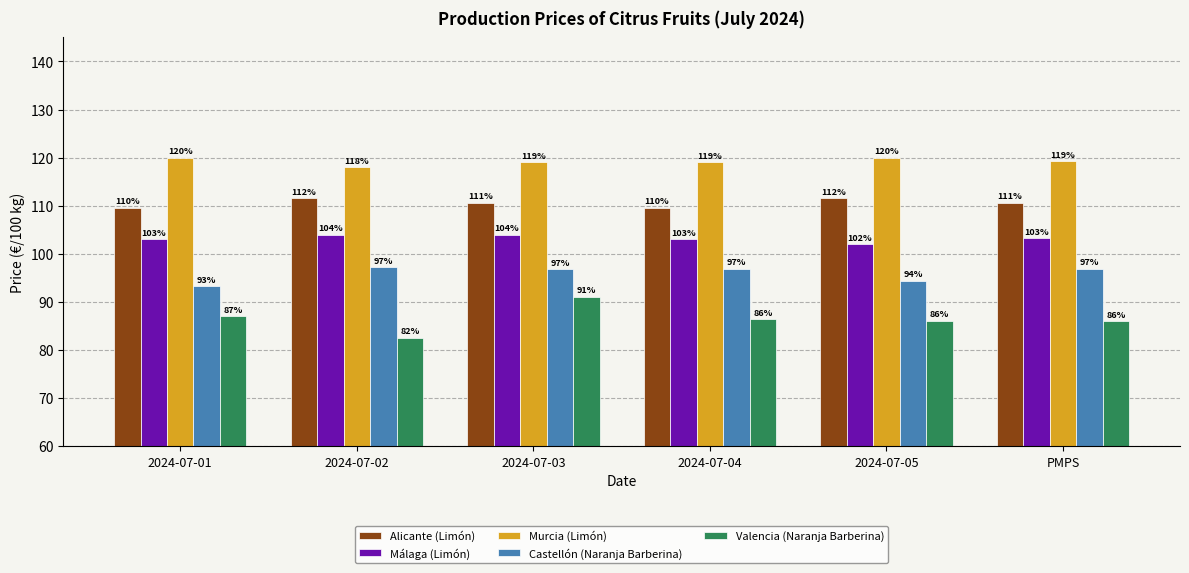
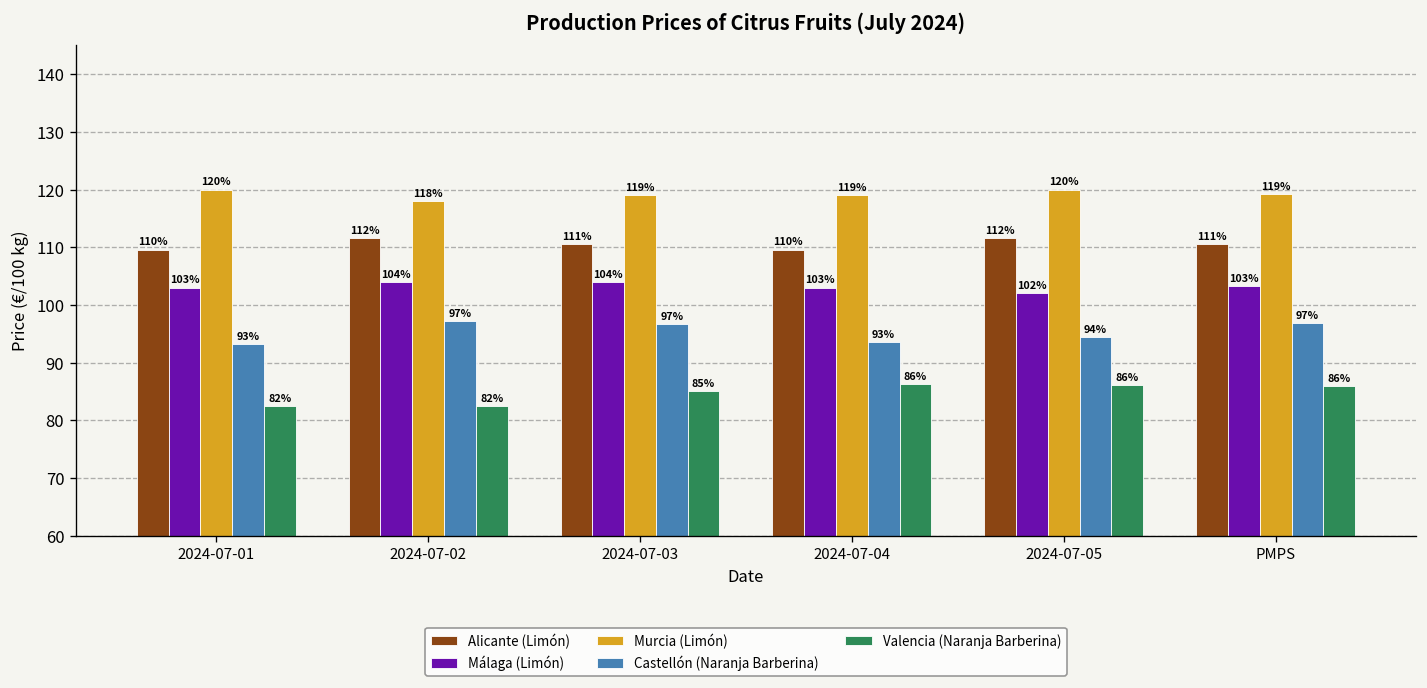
  {
    "Alicante (Limón)": {
      "2024-07-01": "110%",
      "2024-07-02": "112%",
      "2024-07-03": "111%",
      "2024-07-04": "110%",
      "2024-07-05": "112%",
      "PMPS": "111%"
    },
    "Málaga (Limón)": {
      "2024-07-01": "103%",
      "2024-07-02": "104%",
      "2024-07-03": "104%",
      "2024-07-04": "103%",
      "2024-07-05": "102%",
      "PMPS": "103%"
    },
    "Murcia (Limón)": {
      "2024-07-01": "120%",
      "2024-07-02": "118%",
      "2024-07-03": "119%",
      "2024-07-04": "119%",
      "2024-07-05": "120%",
      "PMPS": "119%"
    },
    "Castellón (Naranja Barberina)": {
      "2024-07-01": "93%",
      "2024-07-02": "97%",
      "2024-07-03": "97%",
-     "2024-07-04": "97%",
+     "2024-07-04": "93%",
      "2024-07-05": "94%",
      "PMPS": "97%"
    },
    "Valencia (Naranja Barberina)": {
-     "2024-07-01": "87%",
+     "2024-07-01": "82%",
      "2024-07-02": "82%",
-     "2024-07-03": "91%",
+     "2024-07-03": "85%",
      "2024-07-04": "86%",
      "2024-07-05": "86%",
      "PMPS": "86%"
    }
  }
